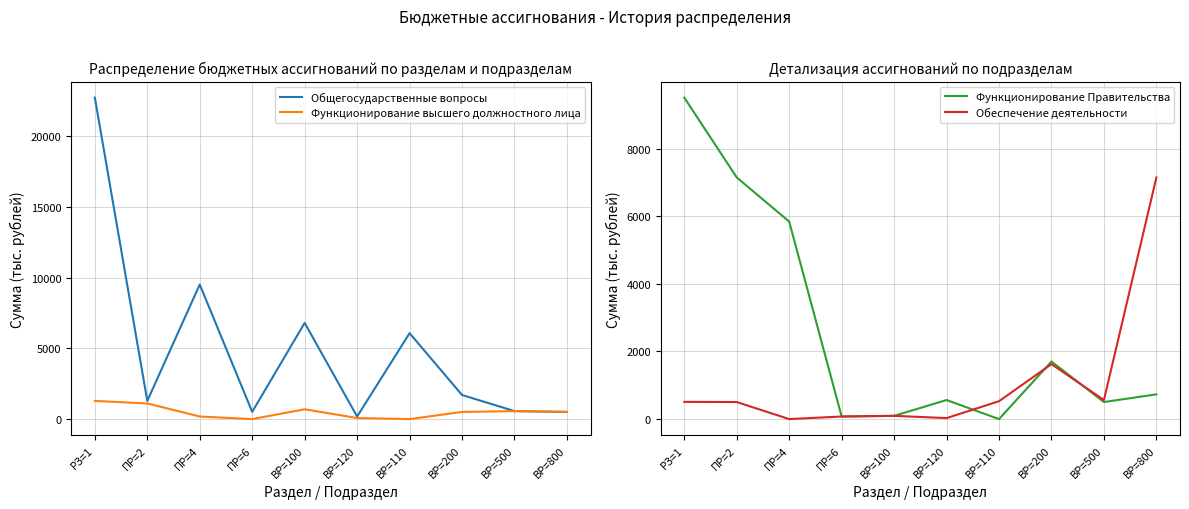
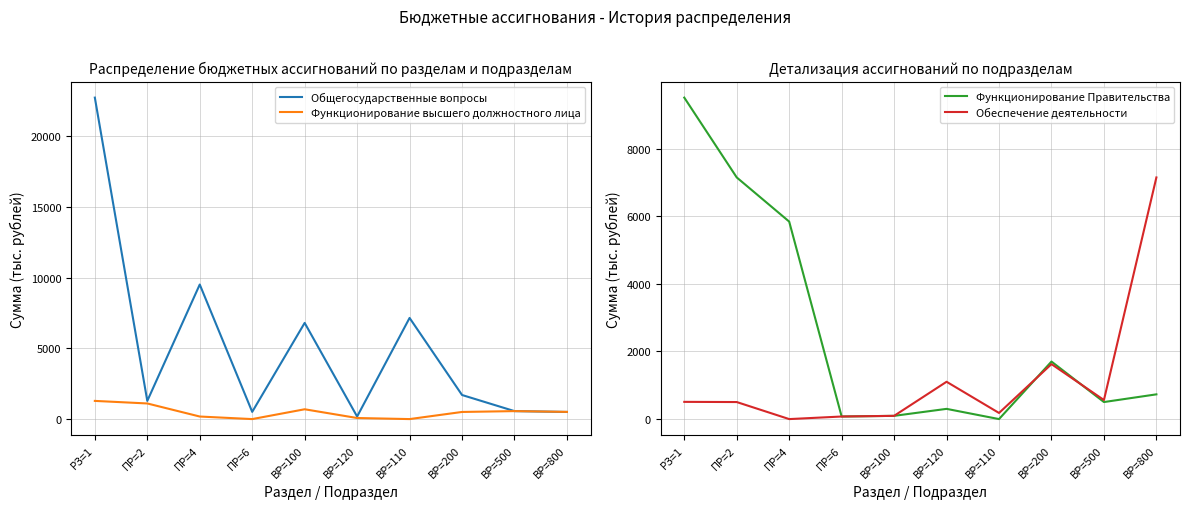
  {
    "Распределение бюджетных ассигнований по разделам и подразделам": {
      "Общегосударственные вопросы": {
        "РЗ=1": 22700,
        "ПР=2": 1300,
        "ПР=4": 9500,
        "ПР=6": 500,
        "ВР=100": 6800,
-       "ВР=110": 6100,
+       "ВР=110": 7100,
        "ВР=200": 1700
      },
      "Функционирование высшего должностного лица": {
        "РЗ=1": 1300,
        "ПР=2": 1100,
        "ПР=4": 200,
        "ПР=6": 0,
        "ВР=100": 700,
        "ВР=110": 0,
        "ВР=200": 500
      }
    },
    "Детализация ассигнований по подразделам": {
      "Функционирование Правительства": {
        "РЗ=1": 9500,
        "ПР=2": 7100,
        "ПР=4": 5800,
-       "ВР=120": 600,
+       "ВР=120": 300,
        "ВР=110": 0,
        "ВР=800": 700
      },
      "Обеспечение деятельности": {
        "РЗ=1": 500,
        "ПР=2": 500,
        "ПР=4": 0,
-       "ВР=120": 0,
-       "ВР=110": 500,
+       "ВР=120": 1100,
+       "ВР=110": 200,
        "ВР=800": 7100
      }
    }
  }
